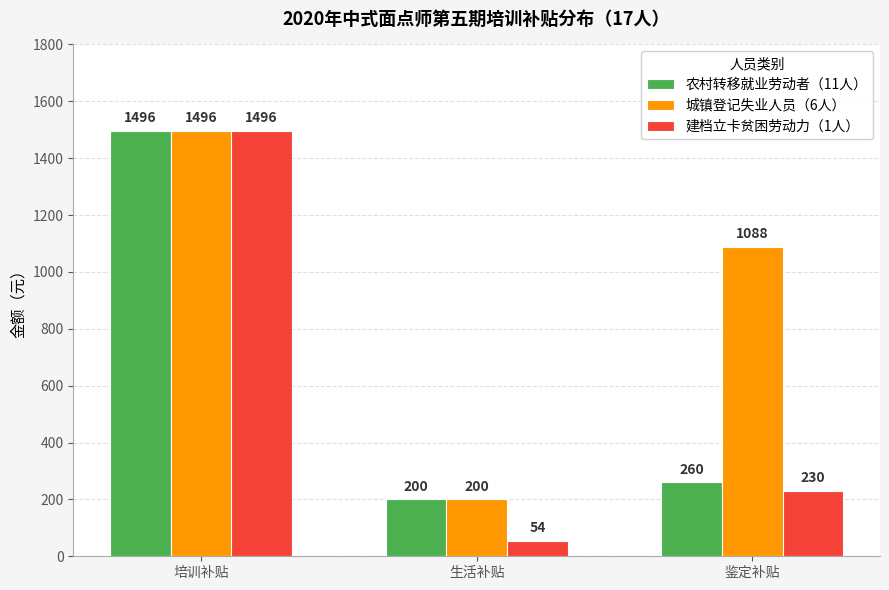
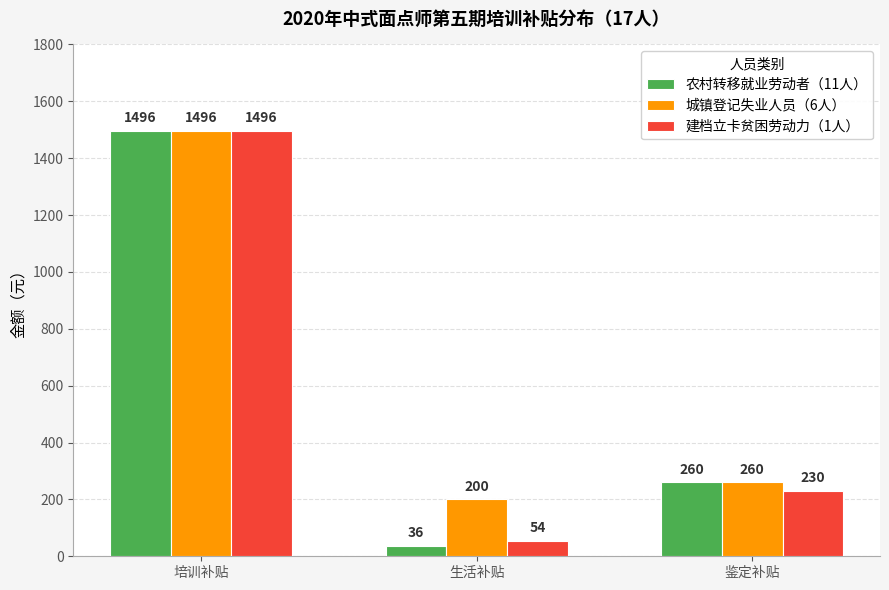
  {
    "农村转移就业劳动者（11人）": {
      "培训补贴": 1496,
-     "生活补贴": 200,
+     "生活补贴": 36,
      "鉴定补贴": 260
    },
    "城镇登记失业人员（6人）": {
      "培训补贴": 1496,
      "生活补贴": 200,
-     "鉴定补贴": 1088
+     "鉴定补贴": 260
    },
    "建档立卡贫困劳动力（1人）": {
      "培训补贴": 1496,
      "生活补贴": 54,
      "鉴定补贴": 230
    }
  }
